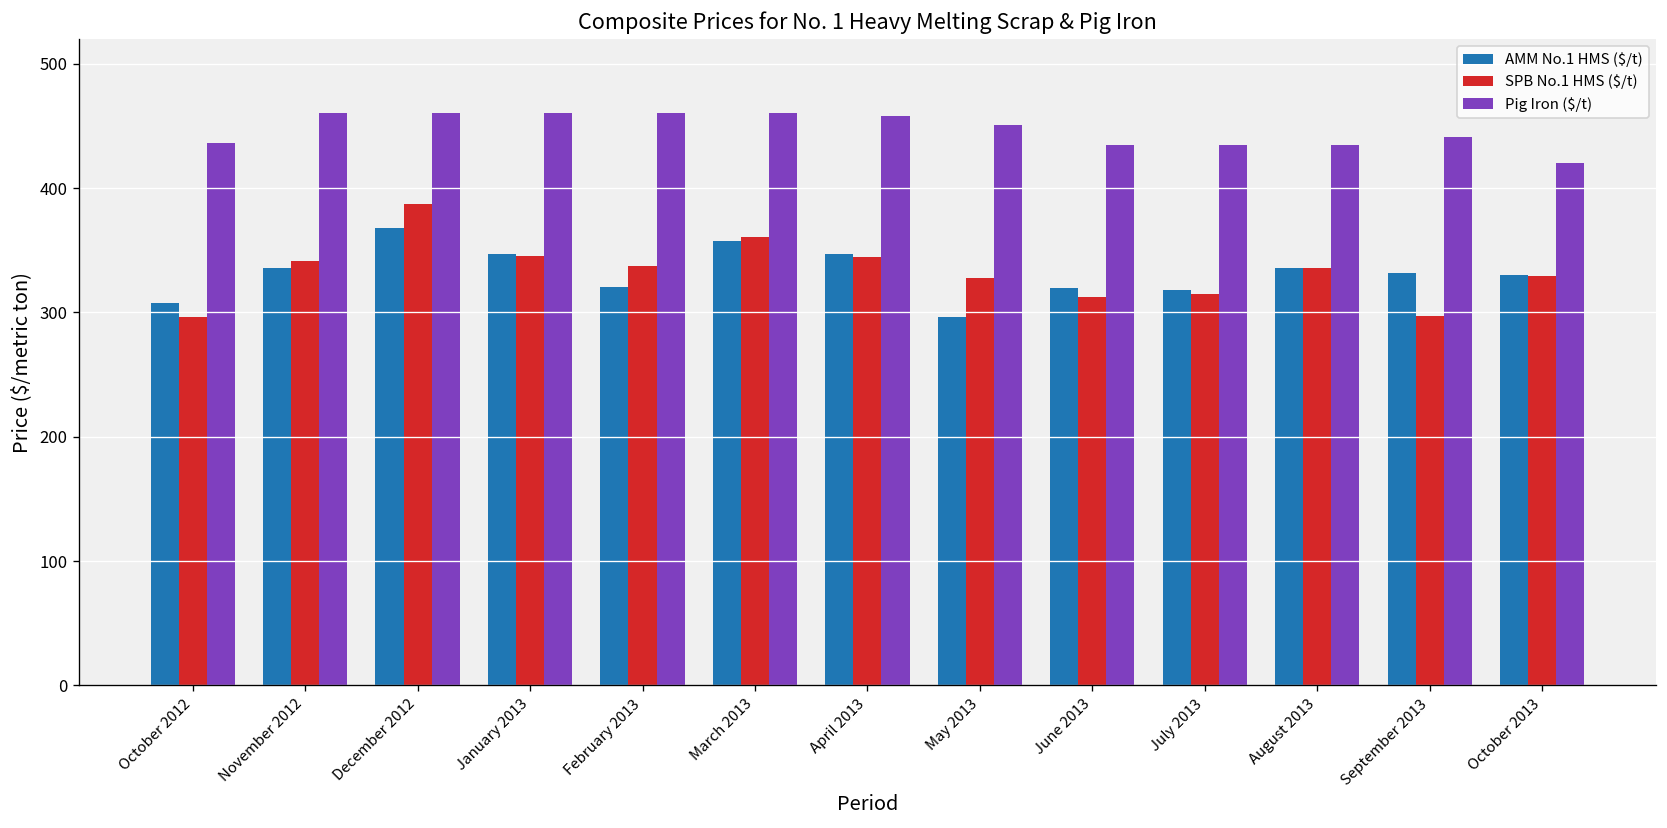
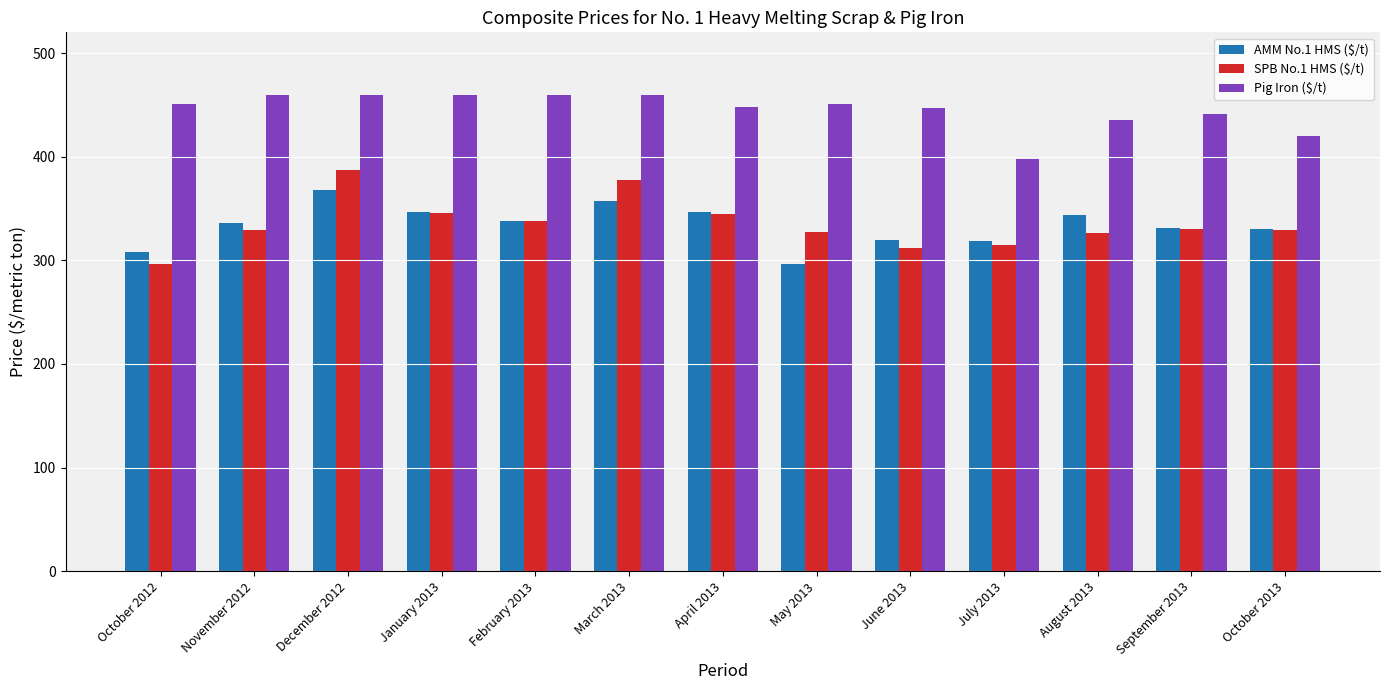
  {
    "AMM No.1 HMS ($/t)": {
      "October 2012": 308,
      "November 2012": 336,
      "December 2012": 368,
      "January 2013": 347,
-     "February 2013": 320,
+     "February 2013": 338,
      "March 2013": 357,
      "April 2013": 347,
      "May 2013": 297,
      "June 2013": 320,
      "July 2013": 318,
-     "August 2013": 335,
+     "August 2013": 343,
      "September 2013": 331,
      "October 2013": 330
    },
    "SPB No.1 HMS ($/t)": {
      "October 2012": 297,
-     "November 2012": 342,
+     "November 2012": 330,
      "December 2012": 387,
      "January 2013": 345,
      "February 2013": 338,
-     "March 2013": 360,
+     "March 2013": 378,
      "April 2013": 344,
      "May 2013": 327,
      "June 2013": 312,
      "July 2013": 315,
-     "August 2013": 335,
-     "September 2013": 297,
+     "August 2013": 327,
+     "September 2013": 330,
      "October 2013": 329
    },
    "Pig Iron ($/t)": {
-     "October 2012": 436,
+     "October 2012": 451,
      "November 2012": 460,
      "December 2012": 460,
      "January 2013": 460,
      "February 2013": 460,
      "March 2013": 460,
-     "April 2013": 458,
+     "April 2013": 448,
      "May 2013": 451,
-     "June 2013": 435,
-     "July 2013": 435,
+     "June 2013": 447,
+     "July 2013": 397,
      "August 2013": 435,
      "September 2013": 441,
      "October 2013": 420
    }
  }
